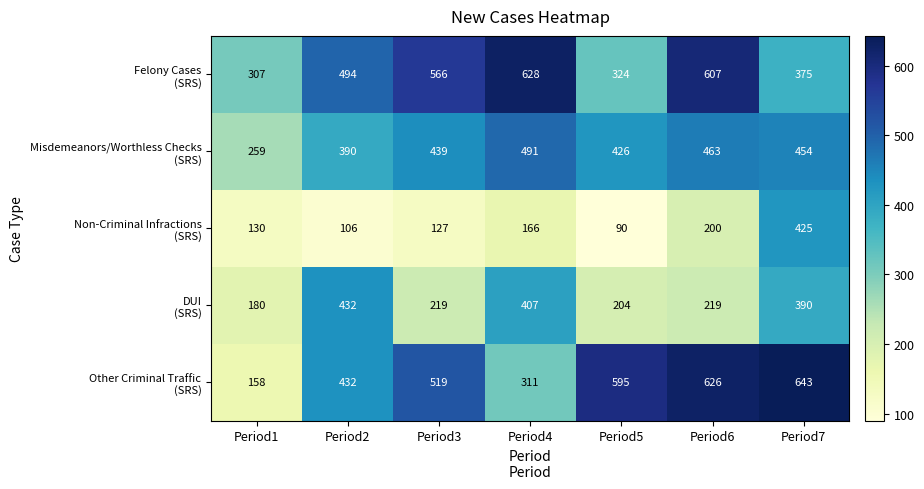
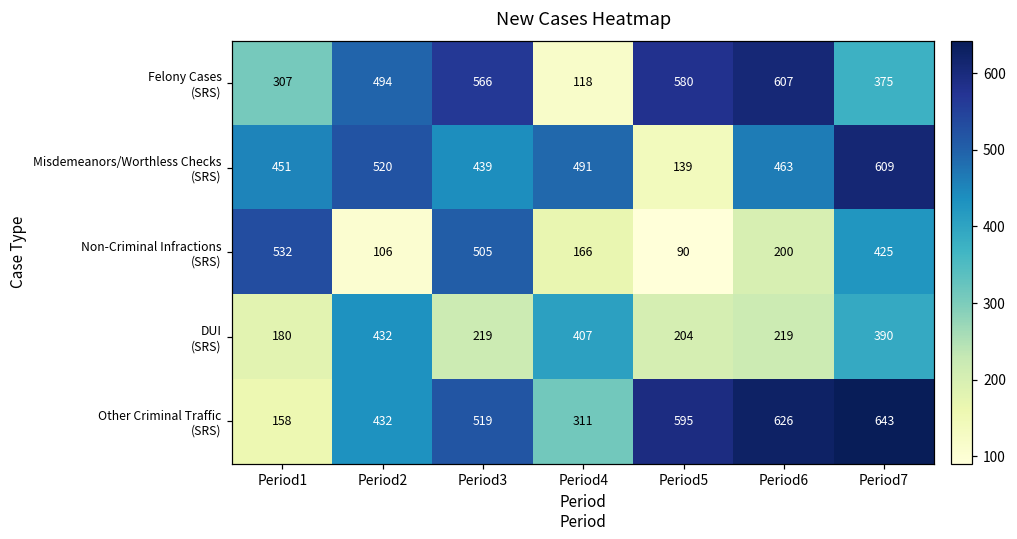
  {
    "Felony Cases (SRS)": {
      "Period1": 307,
      "Period2": 494,
      "Period3": 566,
-     "Period4": 628,
-     "Period5": 324,
+     "Period4": 118,
+     "Period5": 580,
      "Period6": 607,
      "Period7": 375
    },
    "Misdemeanors/Worthless Checks (SRS)": {
-     "Period1": 259,
-     "Period2": 390,
+     "Period1": 451,
+     "Period2": 520,
      "Period3": 439,
      "Period4": 491,
-     "Period5": 426,
+     "Period5": 139,
      "Period6": 463,
-     "Period7": 454
+     "Period7": 609
    },
    "Non-Criminal Infractions (SRS)": {
-     "Period1": 130,
+     "Period1": 532,
      "Period2": 106,
-     "Period3": 127,
+     "Period3": 505,
      "Period4": 166,
      "Period5": 90,
      "Period6": 200,
      "Period7": 425
    },
    "DUI (SRS)": {
      "Period1": 180,
      "Period2": 432,
      "Period3": 219,
      "Period4": 407,
      "Period5": 204,
      "Period6": 219,
      "Period7": 390
    },
    "Other Criminal Traffic (SRS)": {
      "Period1": 158,
      "Period2": 432,
      "Period3": 519,
      "Period4": 311,
      "Period5": 595,
      "Period6": 626,
      "Period7": 643
    }
  }
